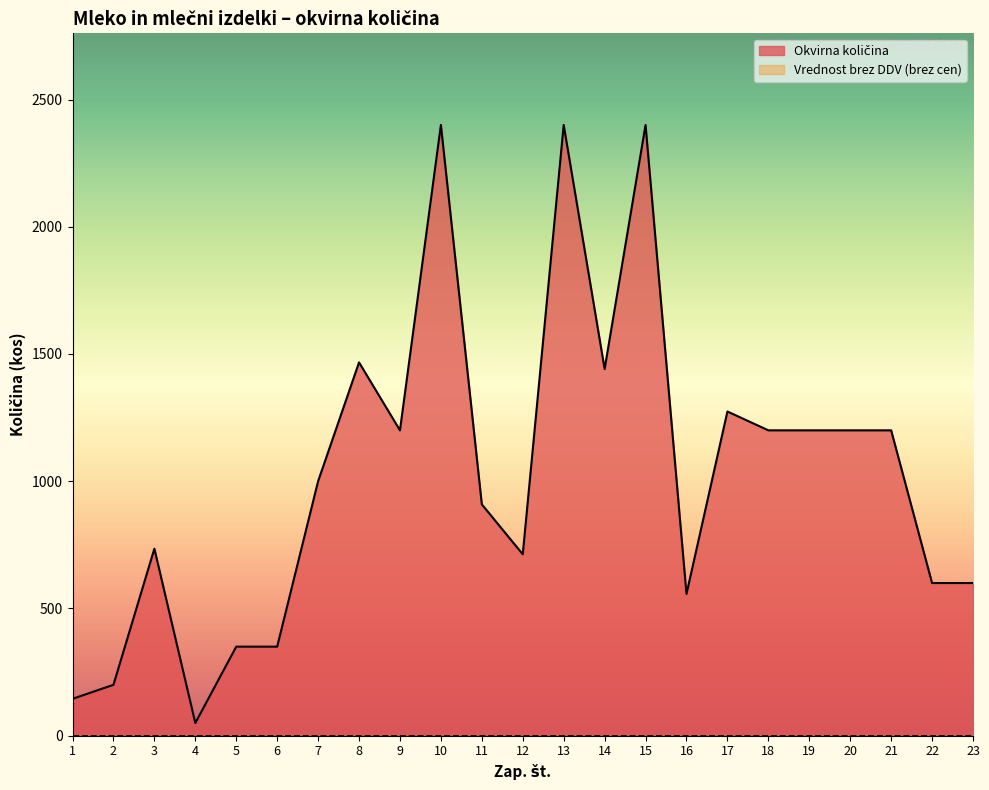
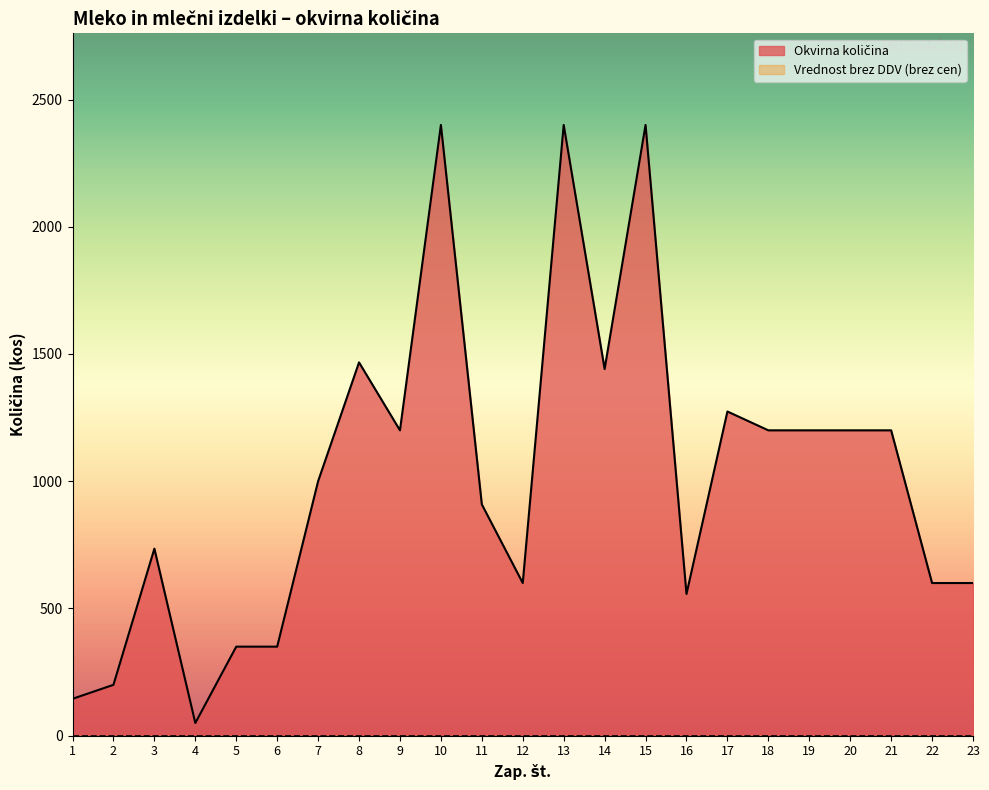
  {
    "Okvirna količina": {
      "1": 150,
      "2": 200,
      "3": 740,
      "4": 50,
      "5": 350,
      "6": 350,
      "7": 1000,
      "8": 1470,
      "9": 1200,
      "10": 2400,
      "11": 910,
-     "12": 710,
+     "12": 600,
      "13": 2400,
      "14": 1440,
      "15": 2400,
      "16": 560,
      "17": 1270,
      "18": 1200,
      "19": 1200,
      "20": 1200,
      "21": 1200,
      "22": 600,
      "23": 600
    },
    "Vrednost brez DDV (brez cen)": {
      "1": 0,
      "2": 0,
      "3": 0,
      "4": 0,
      "5": 0,
      "6": 0,
      "7": 0,
      "8": 0,
      "9": 0,
      "10": 0,
      "11": 0,
      "12": 0,
      "13": 0,
      "14": 0,
      "15": 0,
      "16": 0,
      "17": 0,
      "18": 0,
      "19": 0,
      "20": 0,
      "21": 0,
      "22": 0,
      "23": 0
    }
  }
